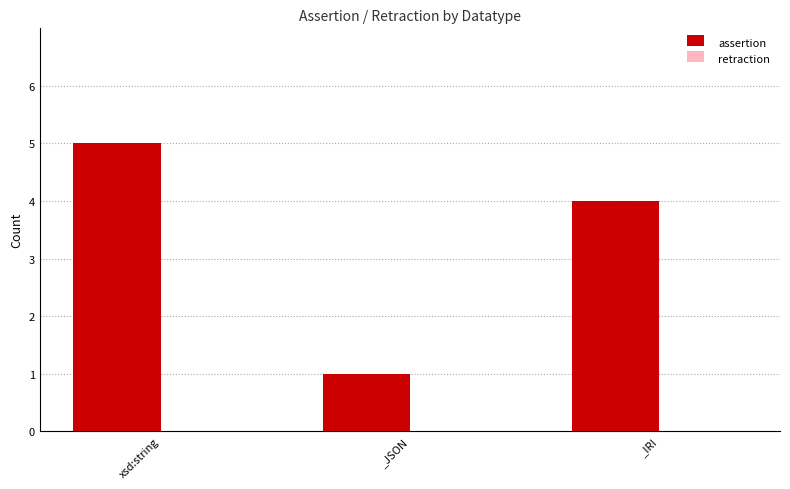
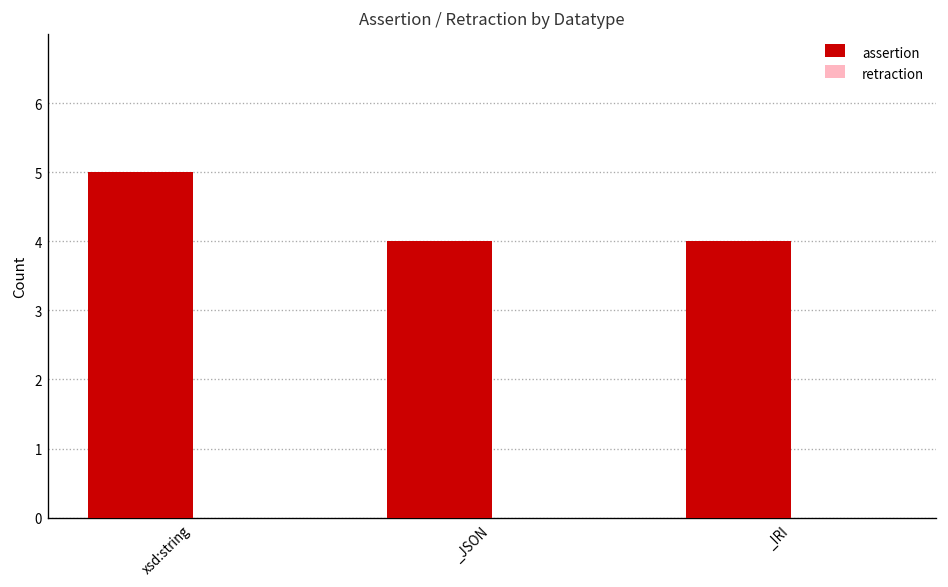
  {
    "assertion": {
      "xsd:string": 5,
-     "_JSON": 1,
+     "_JSON": 4,
      "_IRI": 4
    },
    "retraction": {
      "xsd:string": 0,
      "_JSON": 0,
      "_IRI": 0
    }
  }
